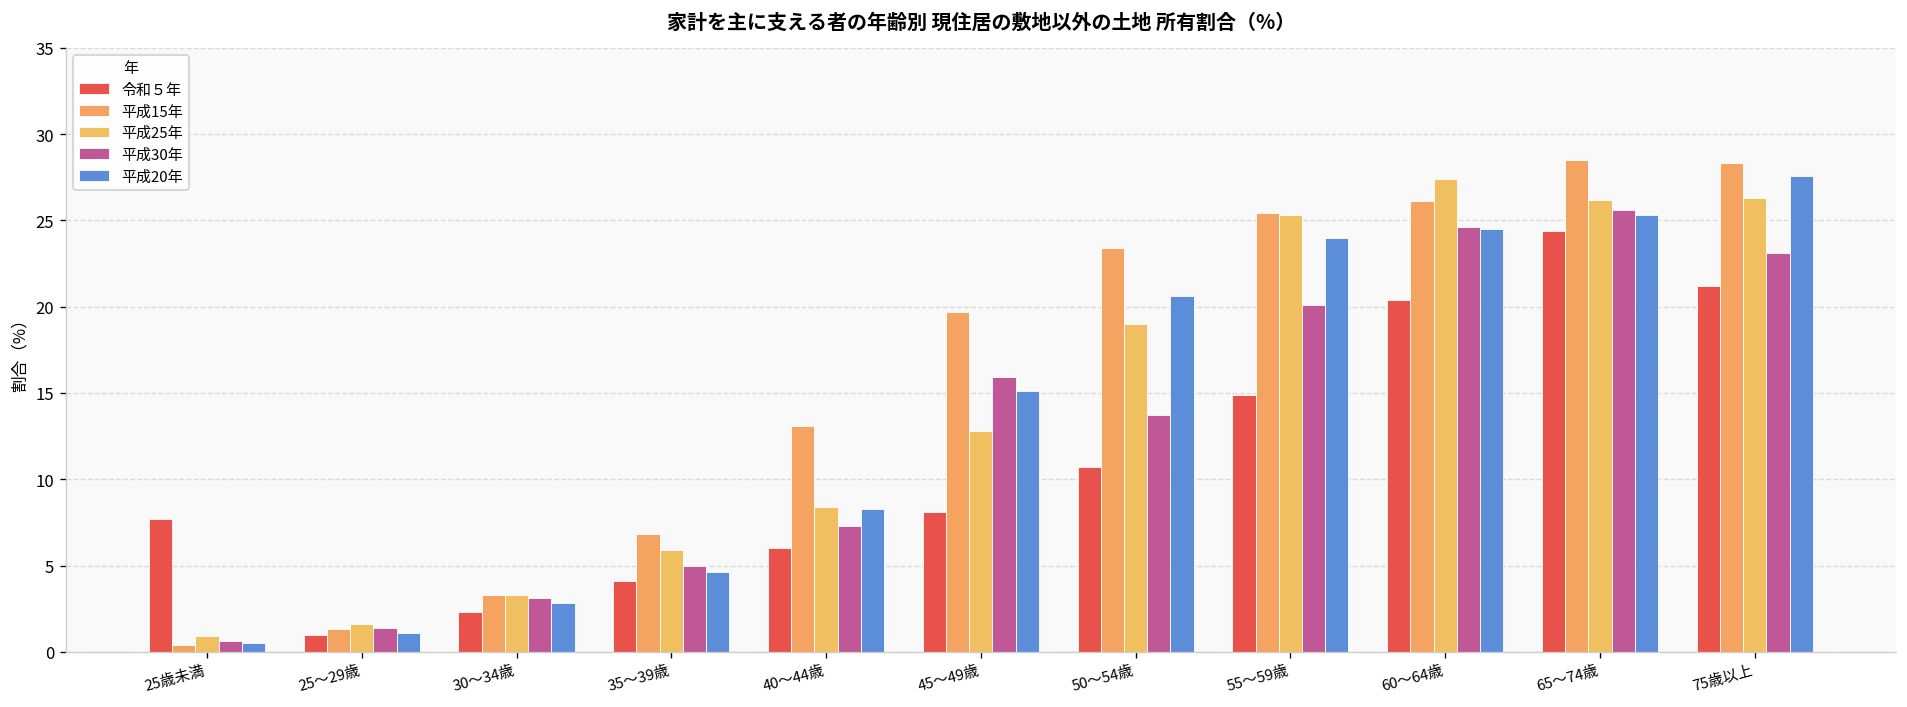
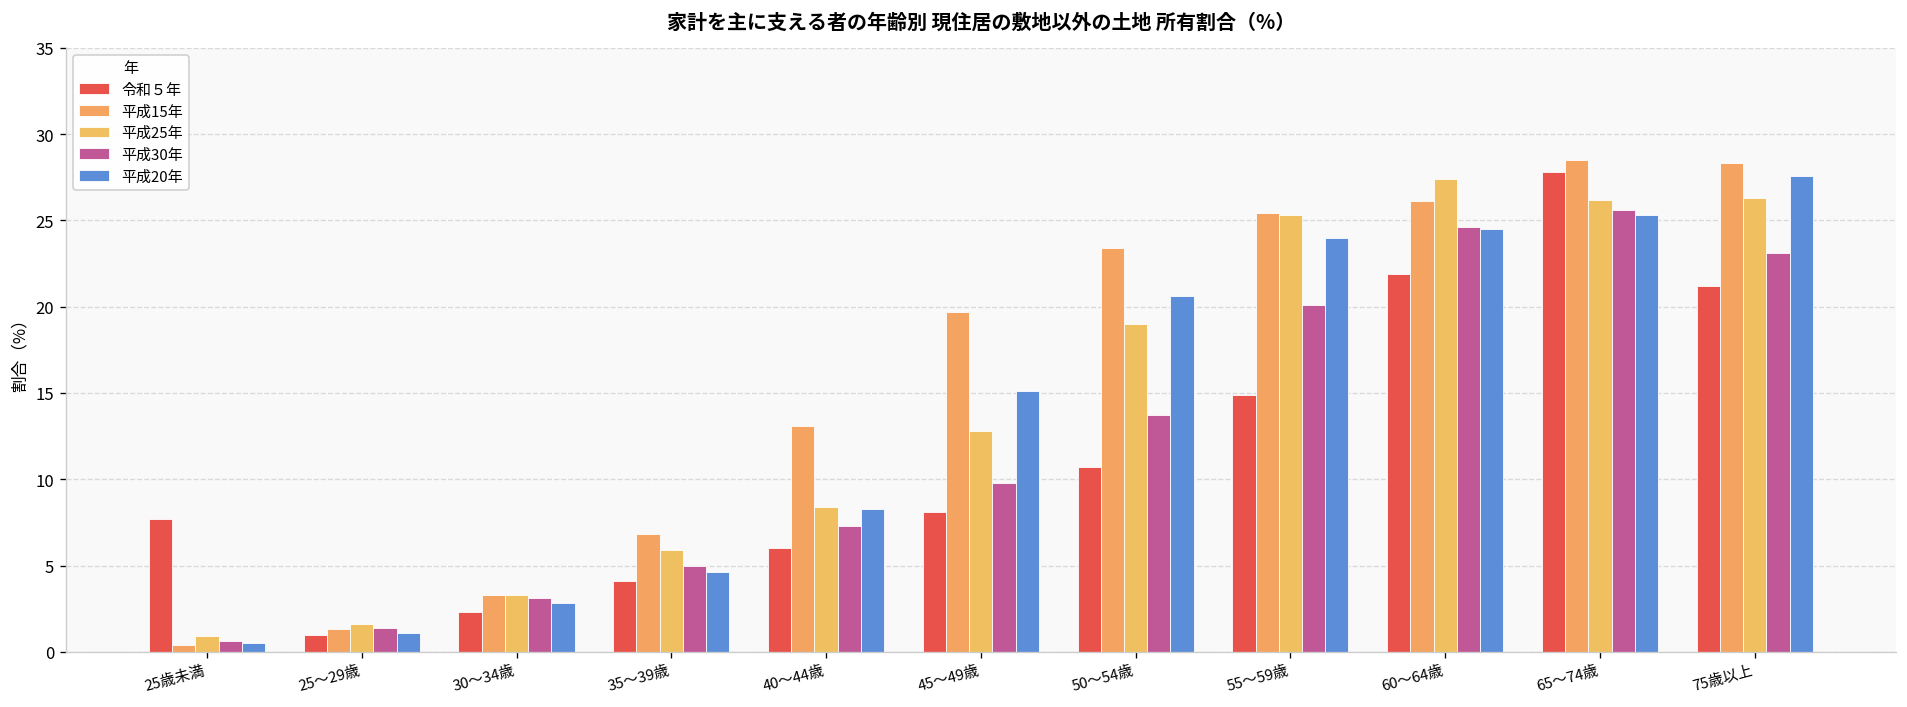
  {
    "令和５年": {
      "25歳未満": 7.7,
      "25～29歳": 1.0,
      "30～34歳": 2.3,
      "35～39歳": 4.1,
      "40～44歳": 6.0,
      "45～49歳": 8.1,
      "50～54歳": 10.7,
      "55～59歳": 14.9,
-     "60～64歳": 20.4,
-     "65～74歳": 24.4,
+     "60～64歳": 21.9,
+     "65～74歳": 27.8,
      "75歳以上": 21.2
    },
    "平成30年": {
      "25歳未満": 0.6,
      "25～29歳": 1.4,
      "30～34歳": 3.1,
      "35～39歳": 5.0,
      "40～44歳": 7.3,
-     "45～49歳": 15.9,
+     "45～49歳": 9.8,
      "50～54歳": 13.7,
      "55～59歳": 20.1,
      "60～64歳": 24.6,
      "65～74歳": 25.6,
      "75歳以上": 23.1
    },
    "平成20年": {
      "25歳未満": 0.5,
      "25～29歳": 1.1,
      "30～34歳": 2.8,
      "35～39歳": 4.6,
      "40～44歳": 8.3,
      "45～49歳": 15.1,
      "50～54歳": 20.6,
      "55～59歳": 24.0,
      "60～64歳": 24.5,
      "65～74歳": 25.3,
      "75歳以上": 27.6
    }
  }
